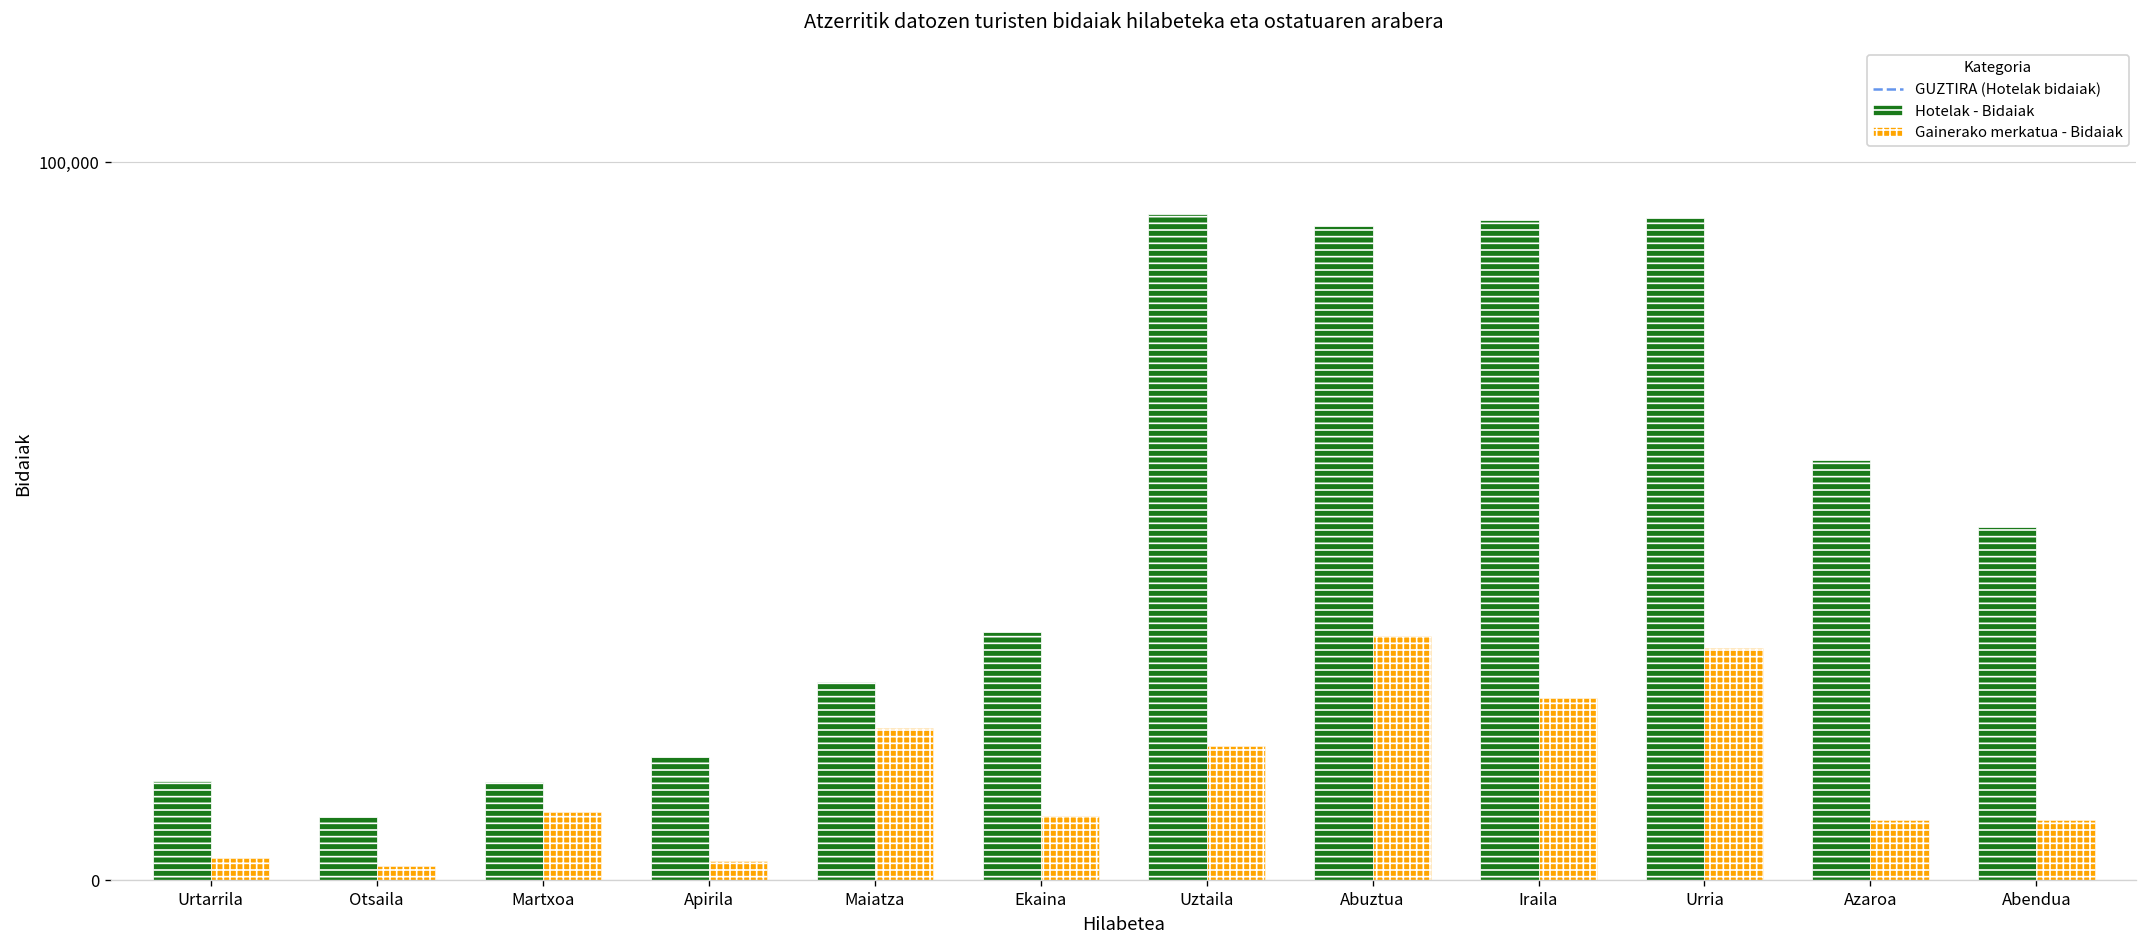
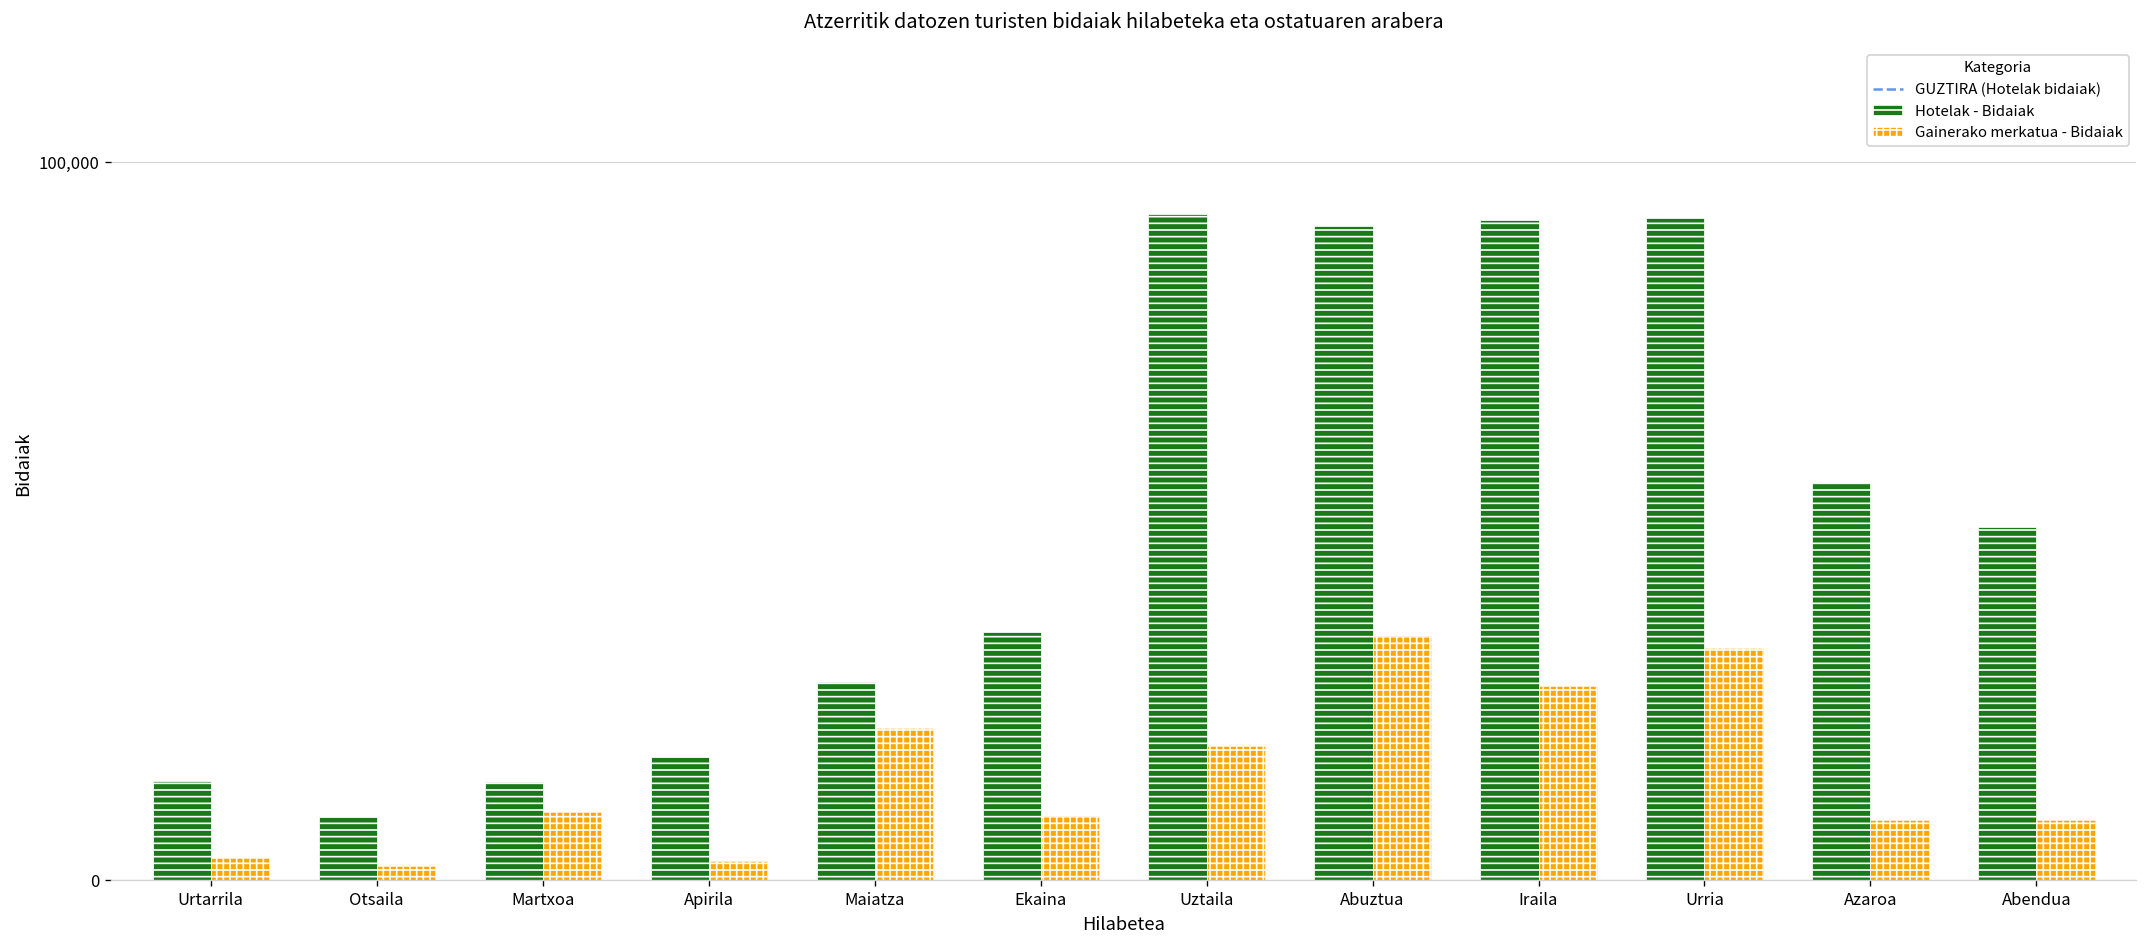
  {
    "Hotelak - Bidaiak": {
      "Urtarrila": "14,000",
      "Otsaila": "9,000",
      "Martxoa": "14,000",
      "Apirila": "17,000",
      "Maiatza": "28,000",
      "Ekaina": "35,000",
      "Uztaila": "93,000",
      "Abuztua": "91,000",
      "Iraila": "92,000",
      "Urria": "92,000",
-     "Azaroa": "59,000",
+     "Azaroa": "55,000",
      "Abendua": "49,000"
    },
    "Gainerako merkatua - Bidaiak": {
      "Urtarrila": "3,000",
      "Otsaila": "2,000",
      "Martxoa": "9,000",
      "Apirila": "3,000",
      "Maiatza": "21,000",
      "Ekaina": "9,000",
      "Uztaila": "19,000",
      "Abuztua": "34,000",
-     "Iraila": "25,000",
+     "Iraila": "27,000",
      "Urria": "32,000",
      "Azaroa": "8,000",
      "Abendua": "8,000"
    }
  }
